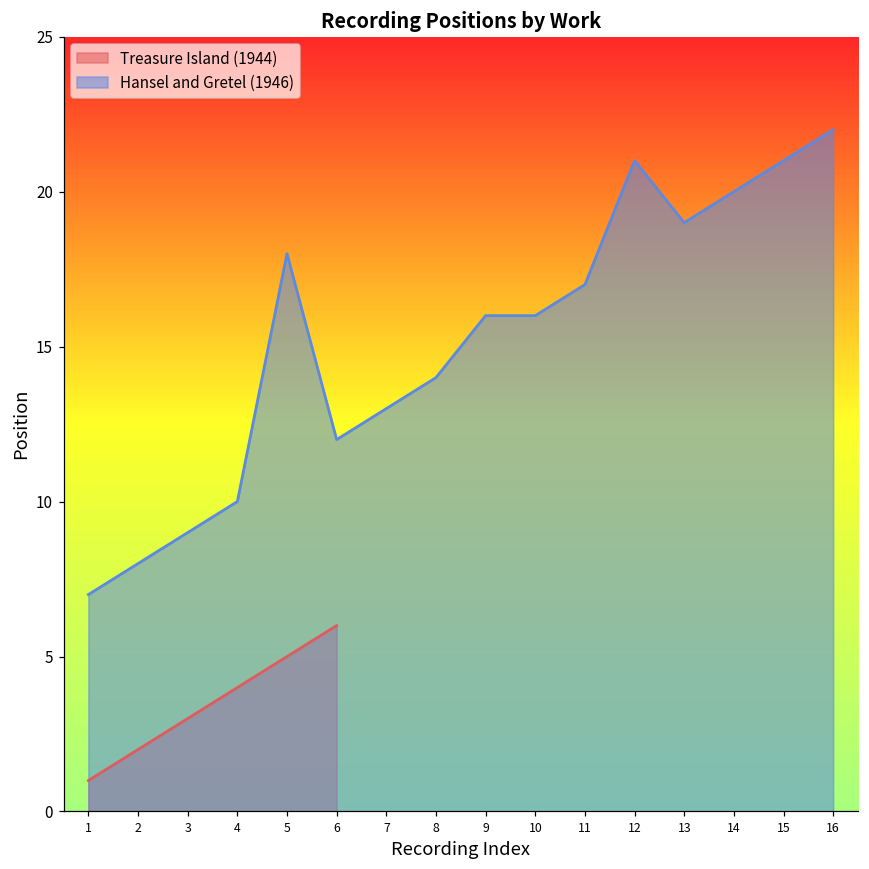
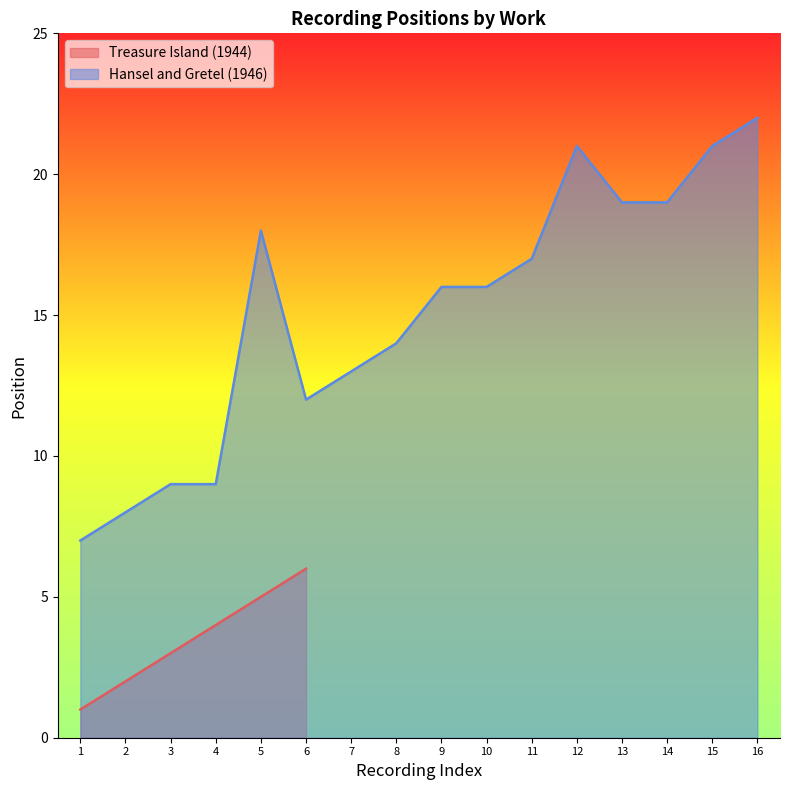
  {
    "Treasure Island (1944)": {
      "1": 1,
      "2": 2,
      "3": 3,
      "4": 4,
      "5": 5,
      "6": 6
    },
    "Hansel and Gretel (1946)": {
      "1": 7,
      "2": 8,
      "3": 9,
-     "4": 10,
+     "4": 9,
      "5": 18,
      "6": 12,
      "7": 13,
      "8": 14,
      "9": 16,
      "10": 16,
      "11": 17,
      "12": 21,
      "13": 19,
-     "14": 20,
+     "14": 19,
      "15": 21,
      "16": 22
    }
  }
